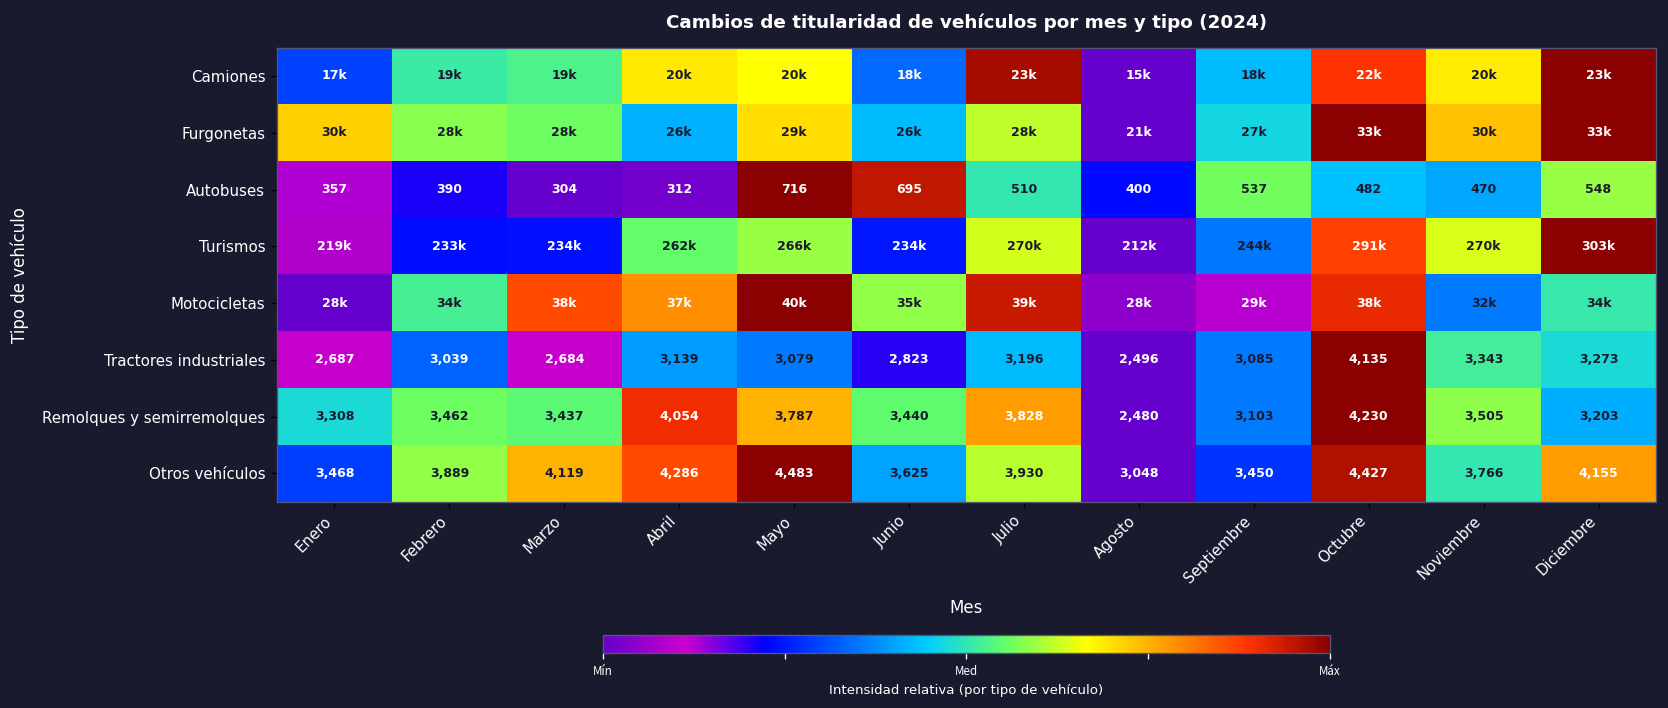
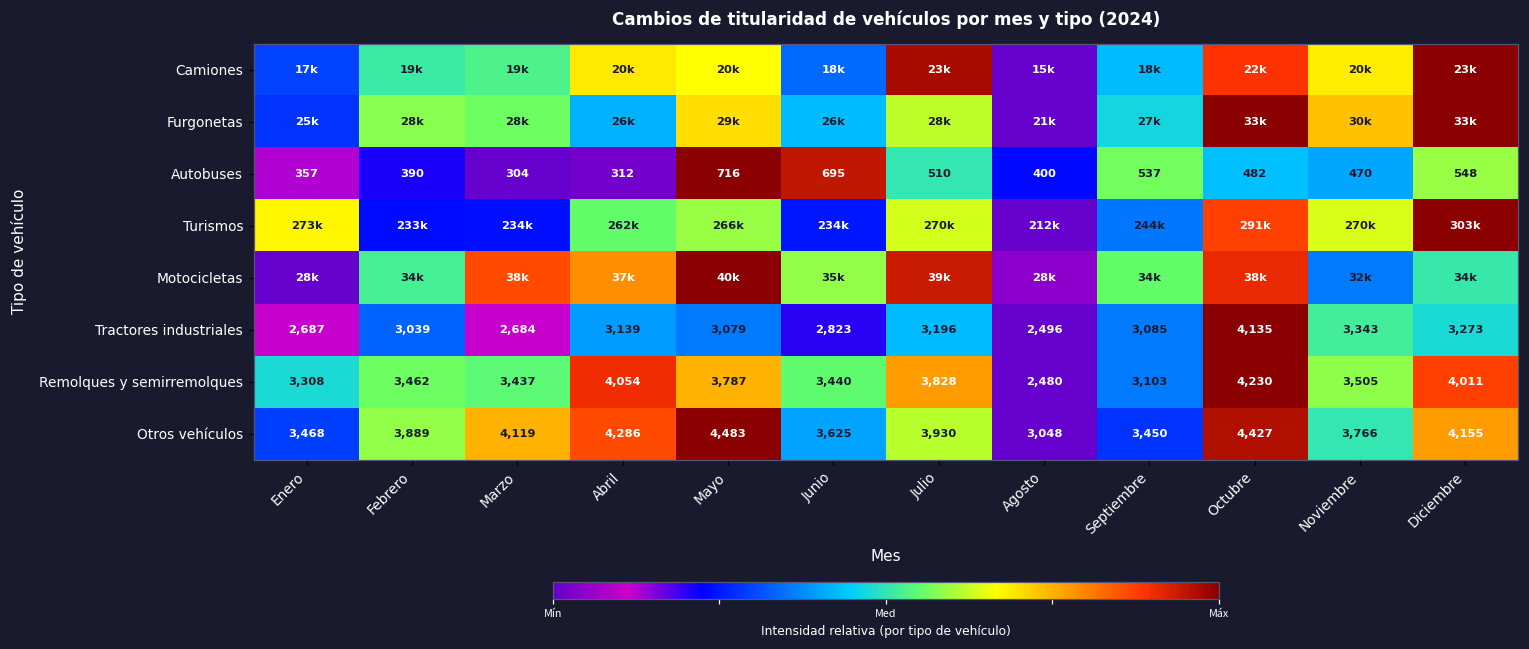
  {
    "Camiones": {
      "Enero": "17k",
      "Febrero": "19k",
      "Marzo": "19k",
      "Abril": "20k",
      "Mayo": "20k",
      "Junio": "18k",
      "Julio": "23k",
      "Agosto": "15k",
      "Septiembre": "18k",
      "Octubre": "22k",
      "Noviembre": "20k",
      "Diciembre": "23k"
    },
    "Furgonetas": {
-     "Enero": "30k",
+     "Enero": "25k",
      "Febrero": "28k",
      "Marzo": "28k",
      "Abril": "26k",
      "Mayo": "29k",
      "Junio": "26k",
      "Julio": "28k",
      "Agosto": "21k",
      "Septiembre": "27k",
      "Octubre": "33k",
      "Noviembre": "30k",
      "Diciembre": "33k"
    },
    "Autobuses": {
      "Enero": "357",
      "Febrero": "390",
      "Marzo": "304",
      "Abril": "312",
      "Mayo": "716",
      "Junio": "695",
      "Julio": "510",
      "Agosto": "400",
      "Septiembre": "537",
      "Octubre": "482",
      "Noviembre": "470",
      "Diciembre": "548"
    },
    "Turismos": {
-     "Enero": "219k",
+     "Enero": "273k",
      "Febrero": "233k",
      "Marzo": "234k",
      "Abril": "262k",
      "Mayo": "266k",
      "Junio": "234k",
      "Julio": "270k",
      "Agosto": "212k",
      "Septiembre": "244k",
      "Octubre": "291k",
      "Noviembre": "270k",
      "Diciembre": "303k"
    },
    "Motocicletas": {
      "Enero": "28k",
      "Febrero": "34k",
      "Marzo": "38k",
      "Abril": "37k",
      "Mayo": "40k",
      "Junio": "35k",
      "Julio": "39k",
      "Agosto": "28k",
-     "Septiembre": "29k",
+     "Septiembre": "34k",
      "Octubre": "38k",
      "Noviembre": "32k",
      "Diciembre": "34k"
    },
    "Tractores industriales": {
      "Enero": "2,687",
      "Febrero": "3,039",
      "Marzo": "2,684",
      "Abril": "3,139",
      "Mayo": "3,079",
      "Junio": "2,823",
      "Julio": "3,196",
      "Agosto": "2,496",
      "Septiembre": "3,085",
      "Octubre": "4,135",
      "Noviembre": "3,343",
      "Diciembre": "3,273"
    },
    "Remolques y semirremolques": {
      "Enero": "3,308",
      "Febrero": "3,462",
      "Marzo": "3,437",
      "Abril": "4,054",
      "Mayo": "3,787",
      "Junio": "3,440",
      "Julio": "3,828",
      "Agosto": "2,480",
      "Septiembre": "3,103",
      "Octubre": "4,230",
      "Noviembre": "3,505",
-     "Diciembre": "3,203"
+     "Diciembre": "4,011"
    },
    "Otros vehículos": {
      "Enero": "3,468",
      "Febrero": "3,889",
      "Marzo": "4,119",
      "Abril": "4,286",
      "Mayo": "4,483",
      "Junio": "3,625",
      "Julio": "3,930",
      "Agosto": "3,048",
      "Septiembre": "3,450",
      "Octubre": "4,427",
      "Noviembre": "3,766",
      "Diciembre": "4,155"
    }
  }
